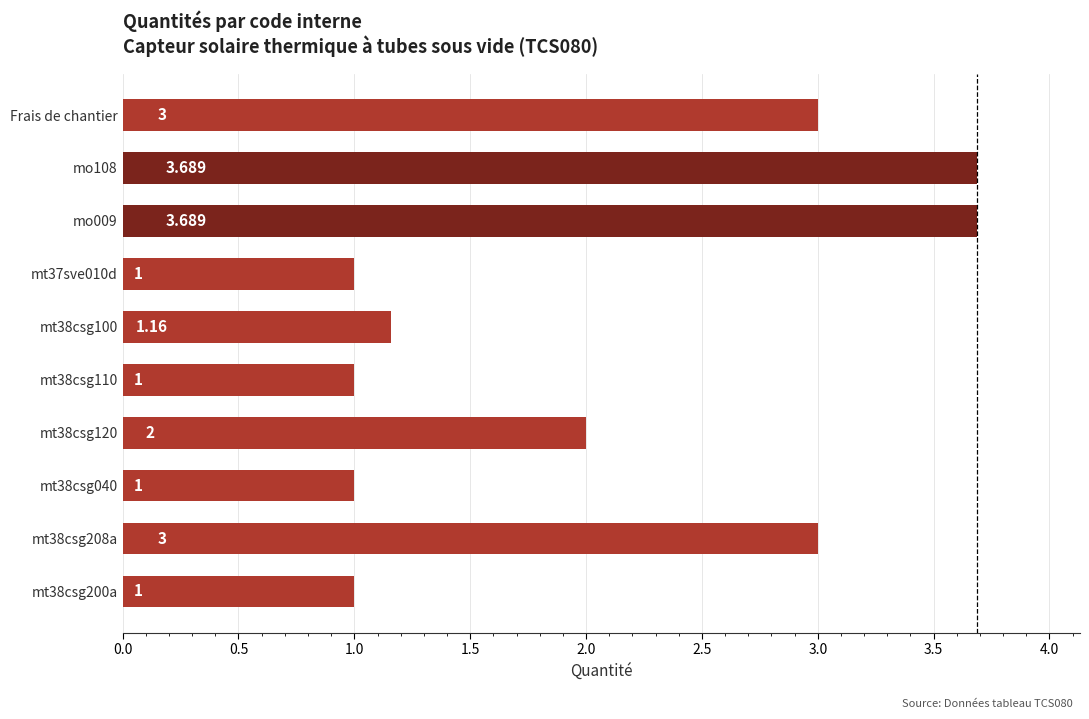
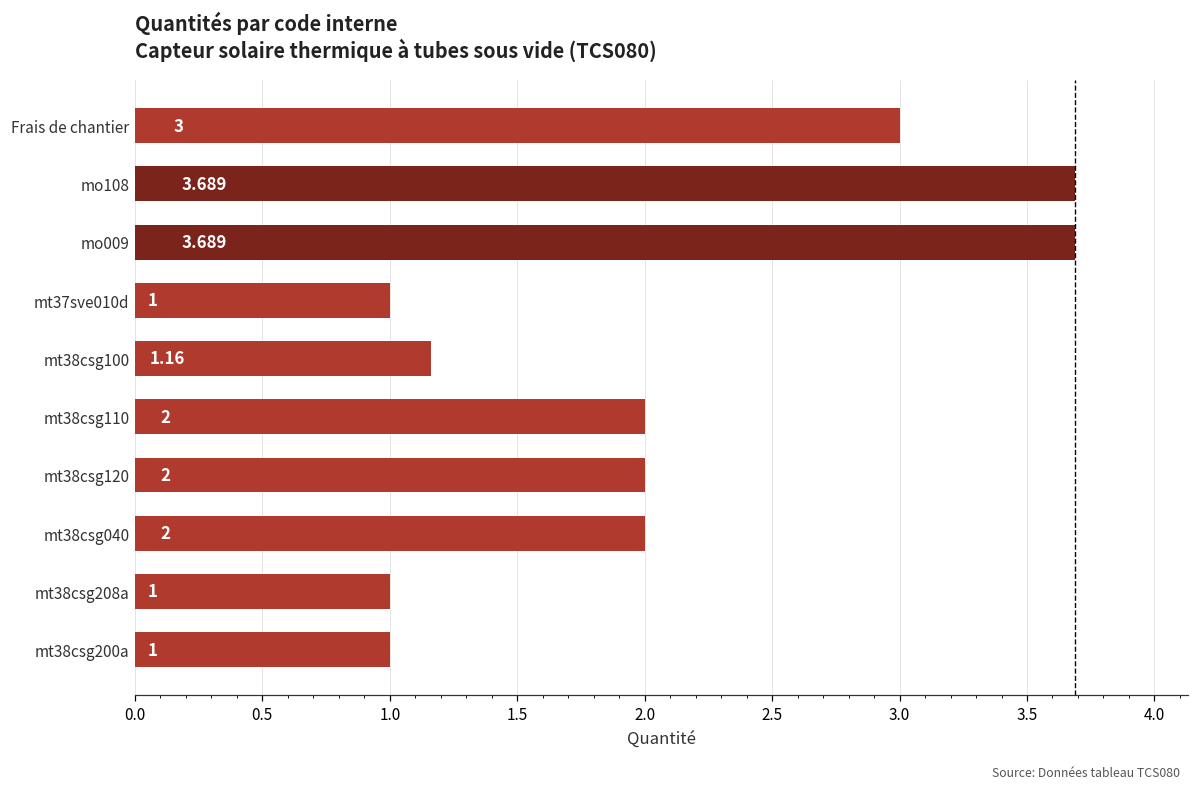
  {
    "Frais de chantier": 3,
    "mo108": 3.689,
    "mo009": 3.689,
    "mt37sve010d": 1,
    "mt38csg100": 1.16,
-   "mt38csg110": 1,
+   "mt38csg110": 2,
    "mt38csg120": 2,
-   "mt38csg040": 1,
-   "mt38csg208a": 3,
+   "mt38csg040": 2,
+   "mt38csg208a": 1,
    "mt38csg200a": 1
  }
